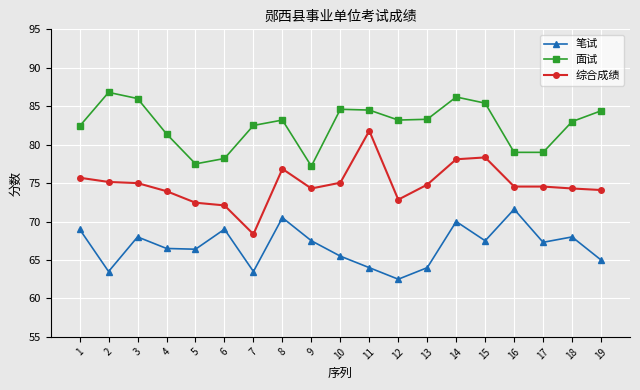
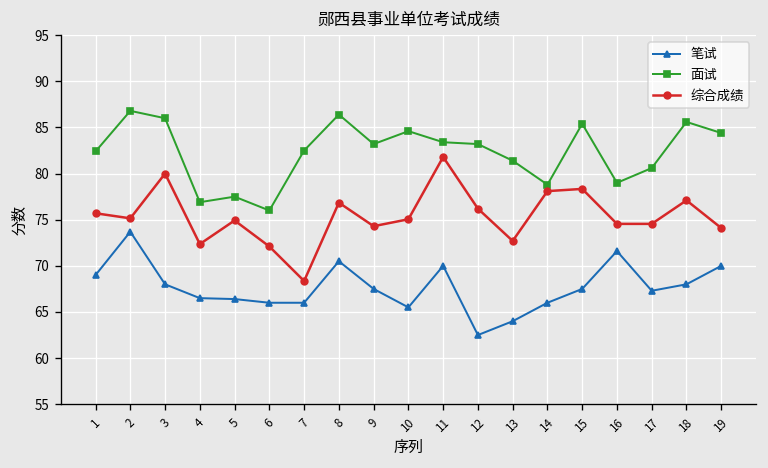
  {
    "笔试": {
      "1": 69,
-     "2": 64,
+     "2": 74,
      "3": 68,
      "4": 67,
      "5": 66,
-     "6": 69,
-     "7": 64,
+     "6": 66,
+     "7": 66,
      "8": 71,
      "9": 68,
      "10": 66,
-     "11": 64,
+     "11": 70,
      "12": 63,
      "13": 64,
-     "14": 70,
+     "14": 66,
      "15": 68,
      "16": 72,
      "17": 67,
      "18": 68,
-     "19": 65
+     "19": 70
    },
    "面试": {
      "1": 82,
      "2": 87,
      "3": 86,
-     "4": 81,
+     "4": 77,
      "5": 78,
-     "6": 78,
+     "6": 76,
      "7": 83,
-     "8": 83,
-     "9": 77,
+     "8": 86,
+     "9": 83,
      "10": 85,
-     "11": 85,
+     "11": 83,
      "12": 83,
-     "13": 83,
-     "14": 86,
+     "13": 81,
+     "14": 79,
      "15": 85,
      "16": 79,
-     "17": 79,
-     "18": 83,
+     "17": 81,
+     "18": 86,
      "19": 84
    },
    "综合成绩": {
      "1": 76,
      "2": 75,
-     "3": 75,
-     "4": 74,
-     "5": 72,
+     "3": 80,
+     "4": 72,
+     "5": 75,
      "6": 72,
      "7": 68,
      "8": 77,
      "9": 74,
      "10": 75,
      "11": 82,
-     "12": 73,
-     "13": 75,
+     "12": 76,
+     "13": 73,
      "14": 78,
      "15": 78,
      "16": 75,
      "17": 75,
-     "18": 74,
+     "18": 77,
      "19": 74
    }
  }
